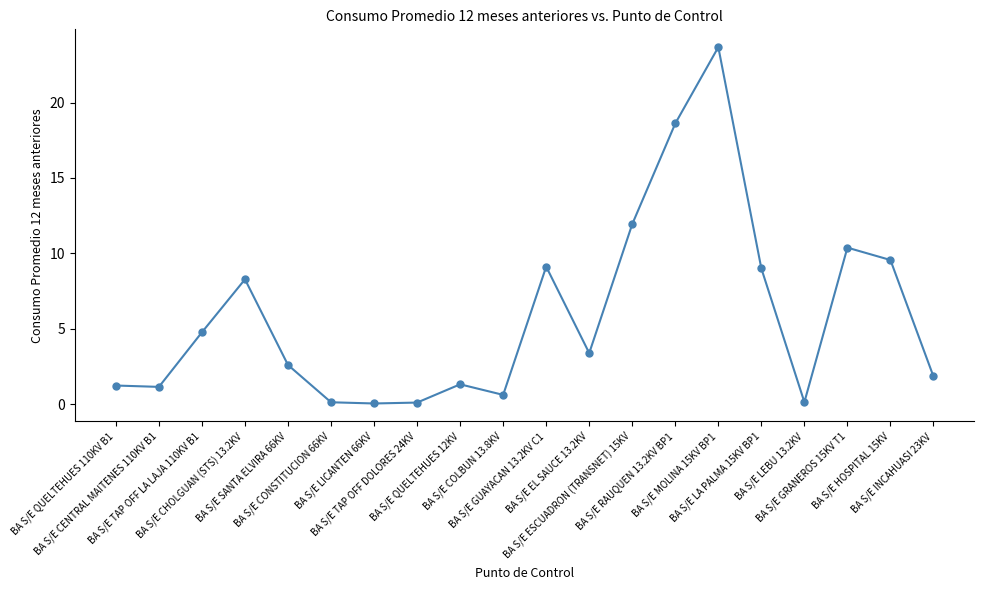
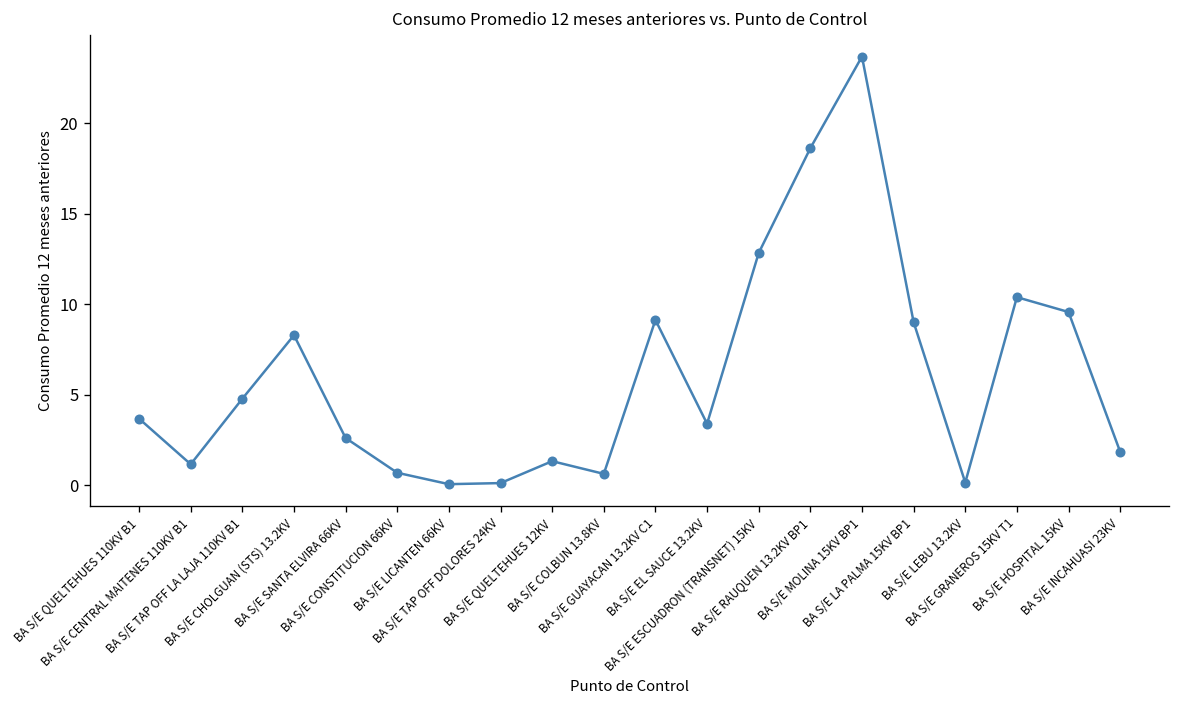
  {
-   "BA S/E QUELTEHUES 110KV B1": 1.2,
+   "BA S/E QUELTEHUES 110KV B1": 3.7,
    "BA S/E CENTRAL MAITENES 110KV B1": 1.2,
    "BA S/E TAP OFF LA LAJA 110KV B1": 4.8,
    "BA S/E CHOLGUAN (STS) 13.2KV": 8.3,
    "BA S/E SANTA ELVIRA 66KV": 2.6,
-   "BA S/E CONSTITUCION 66KV": 0.1,
+   "BA S/E CONSTITUCION 66KV": 0.7,
    "BA S/E LICANTEN 66KV": 0.1,
    "BA S/E TAP OFF DOLORES 24KV": 0.1,
    "BA S/E QUELTEHUES 12KV": 1.3,
    "BA S/E COLBUN 13.8KV": 0.6,
    "BA S/E GUAYACAN 13.2KV C1": 9.1,
    "BA S/E EL SAUCE 13.2KV": 3.4,
-   "BA S/E ESCUADRON (TRANSNET) 15KV": 11.9,
+   "BA S/E ESCUADRON (TRANSNET) 15KV": 12.8,
    "BA S/E RAUQUEN 13.2KV BP1": 18.6,
    "BA S/E MOLINA 15KV BP1": 23.7,
    "BA S/E LA PALMA 15KV BP1": 9.0,
    "BA S/E LEBU 13.2KV": 0.1,
    "BA S/E GRANEROS 15KV T1": 10.4,
    "BA S/E HOSPITAL 15KV": 9.6,
    "BA S/E INCAHUASI 23KV": 1.8
  }
